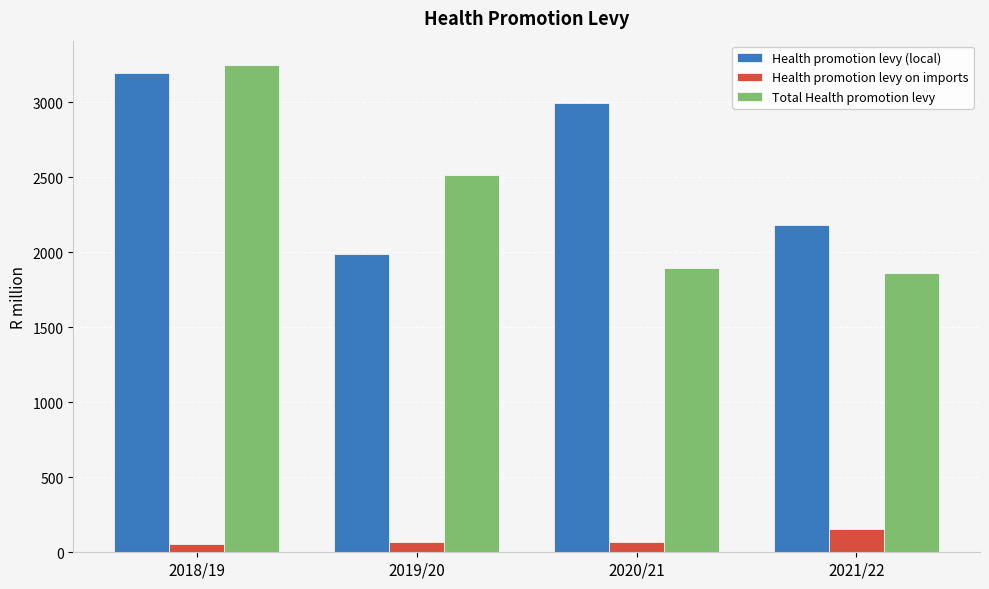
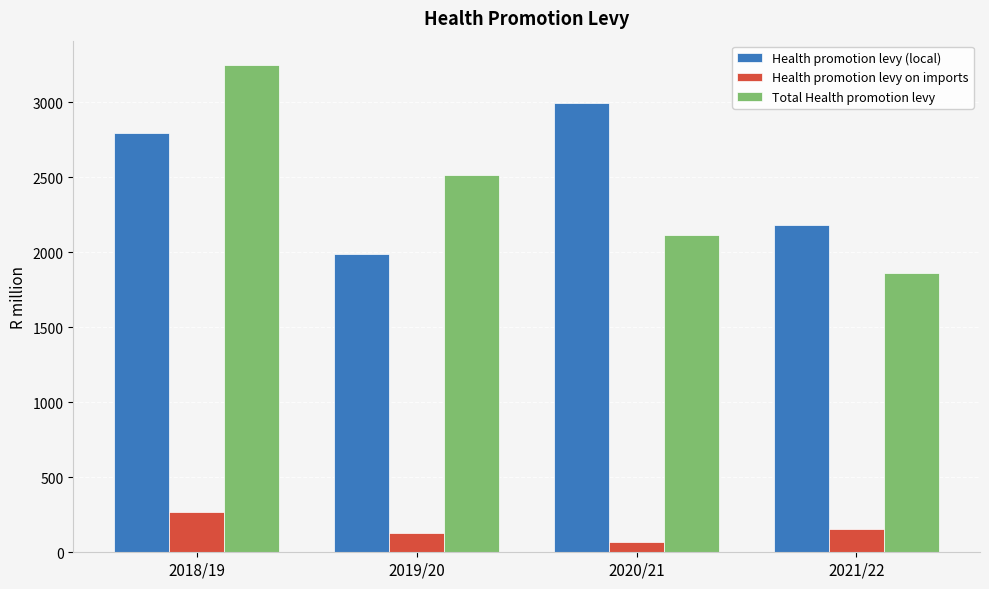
  {
    "Health promotion levy (local)": {
-     "2018/19": 3200,
+     "2018/19": 2790,
      "2019/20": 1990,
      "2020/21": 2990,
      "2021/22": 2180
    },
    "Health promotion levy on imports": {
-     "2018/19": 50,
-     "2019/20": 70,
+     "2018/19": 270,
+     "2019/20": 130,
      "2020/21": 70,
      "2021/22": 150
    },
    "Total Health promotion levy": {
      "2018/19": 3250,
      "2019/20": 2510,
-     "2020/21": 1900,
+     "2020/21": 2110,
      "2021/22": 1860
    }
  }
